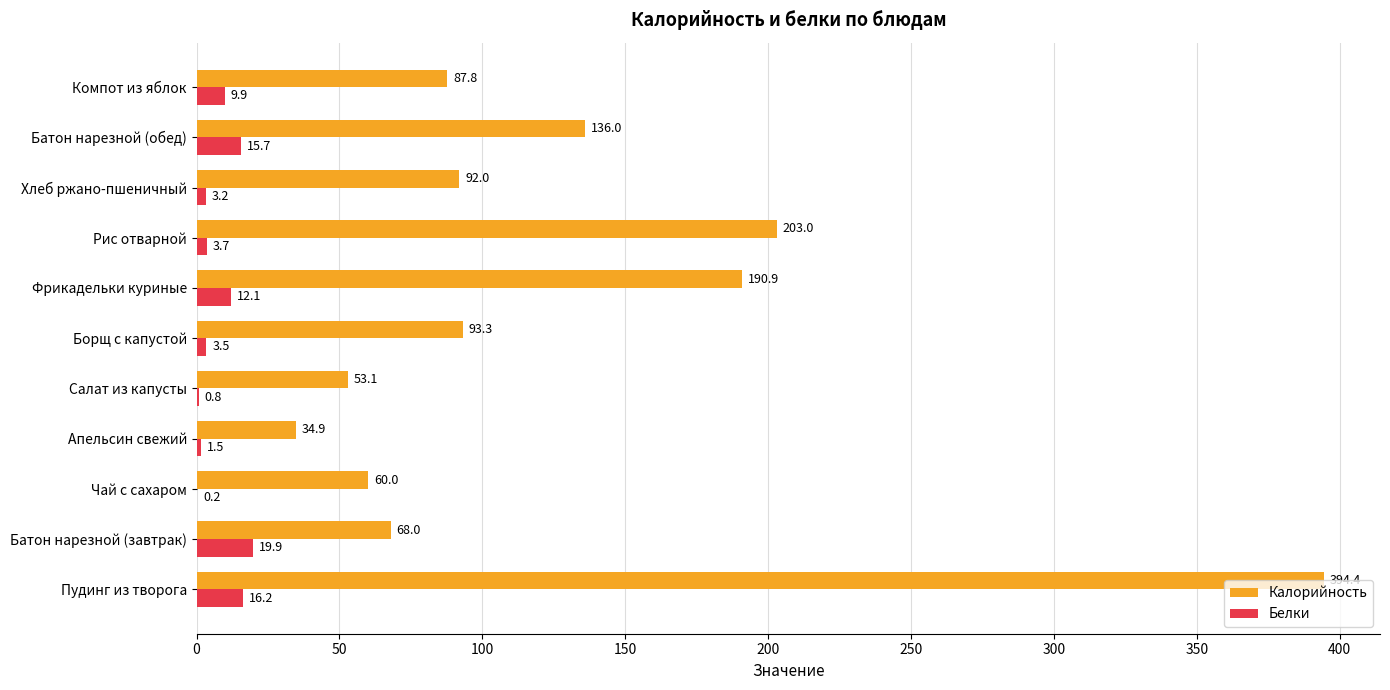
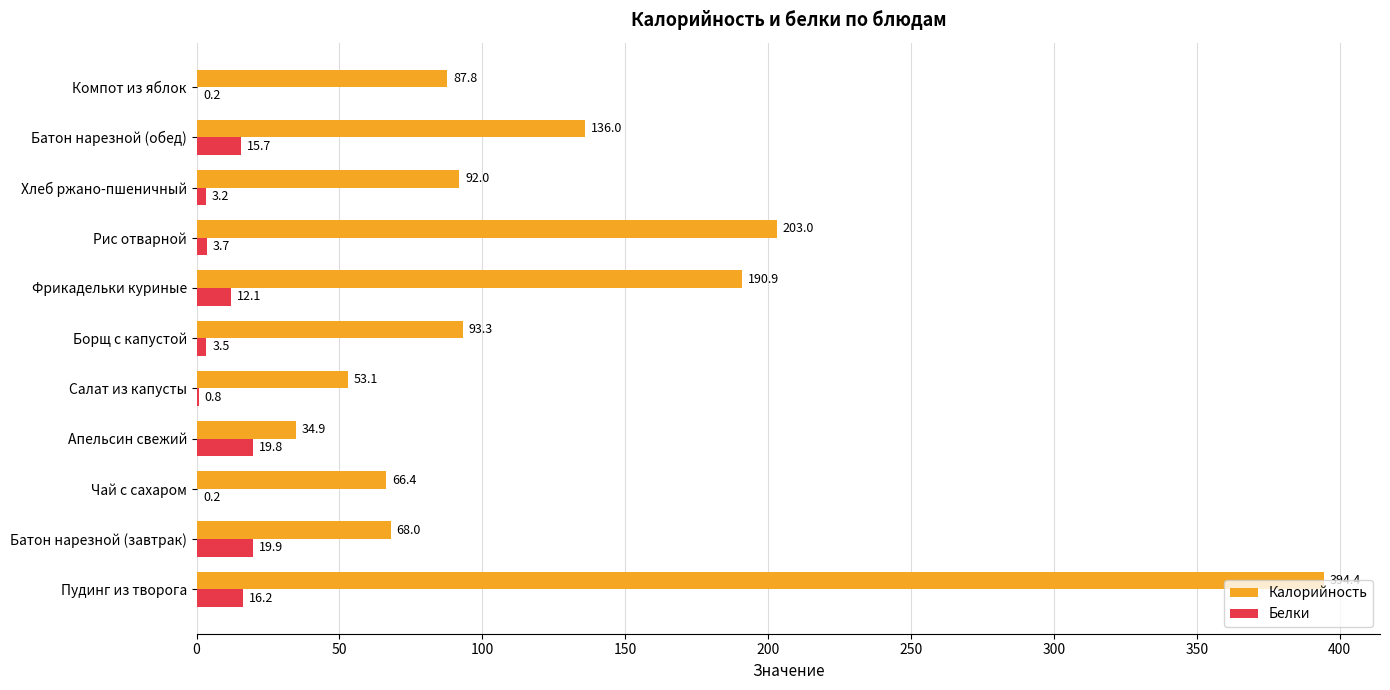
  {
    "Калорийность": {
      "Компот из яблок": 87.8,
      "Батон нарезной (обед)": 136.0,
      "Хлеб ржано-пшеничный": 92.0,
      "Рис отварной": 203.0,
      "Фрикадельки куриные": 190.9,
      "Борщ с капустой": 93.3,
      "Салат из капусты": 53.1,
      "Апельсин свежий": 34.9,
-     "Чай с сахаром": 60.0,
+     "Чай с сахаром": 66.4,
      "Батон нарезной (завтрак)": 68.0
    },
    "Белки": {
-     "Компот из яблок": 9.9,
+     "Компот из яблок": 0.2,
      "Батон нарезной (обед)": 15.7,
      "Хлеб ржано-пшеничный": 3.2,
      "Рис отварной": 3.7,
      "Фрикадельки куриные": 12.1,
      "Борщ с капустой": 3.5,
      "Салат из капусты": 0.8,
-     "Апельсин свежий": 1.5,
+     "Апельсин свежий": 19.8,
      "Чай с сахаром": 0.2,
      "Батон нарезной (завтрак)": 19.9,
      "Пудинг из творога": 16.2
    }
  }
